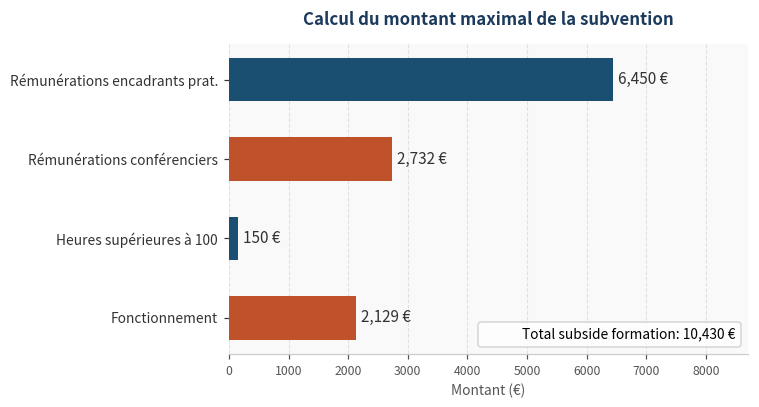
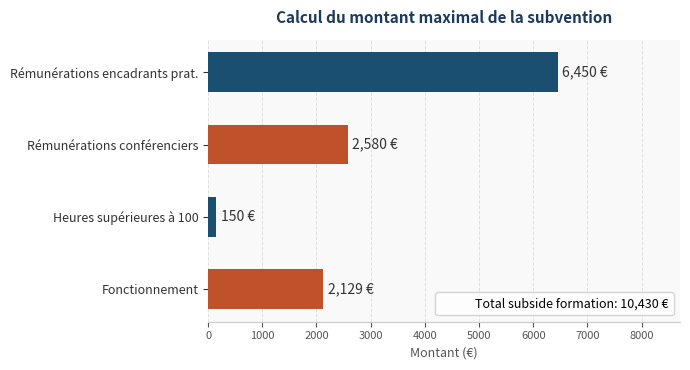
  {
    "Rémunérations encadrants prat.": "6,450",
-   "Rémunérations conférenciers": "2,732",
+   "Rémunérations conférenciers": "2,580",
    "Heures supérieures à 100": "150",
    "Fonctionnement": "2,129"
  }
